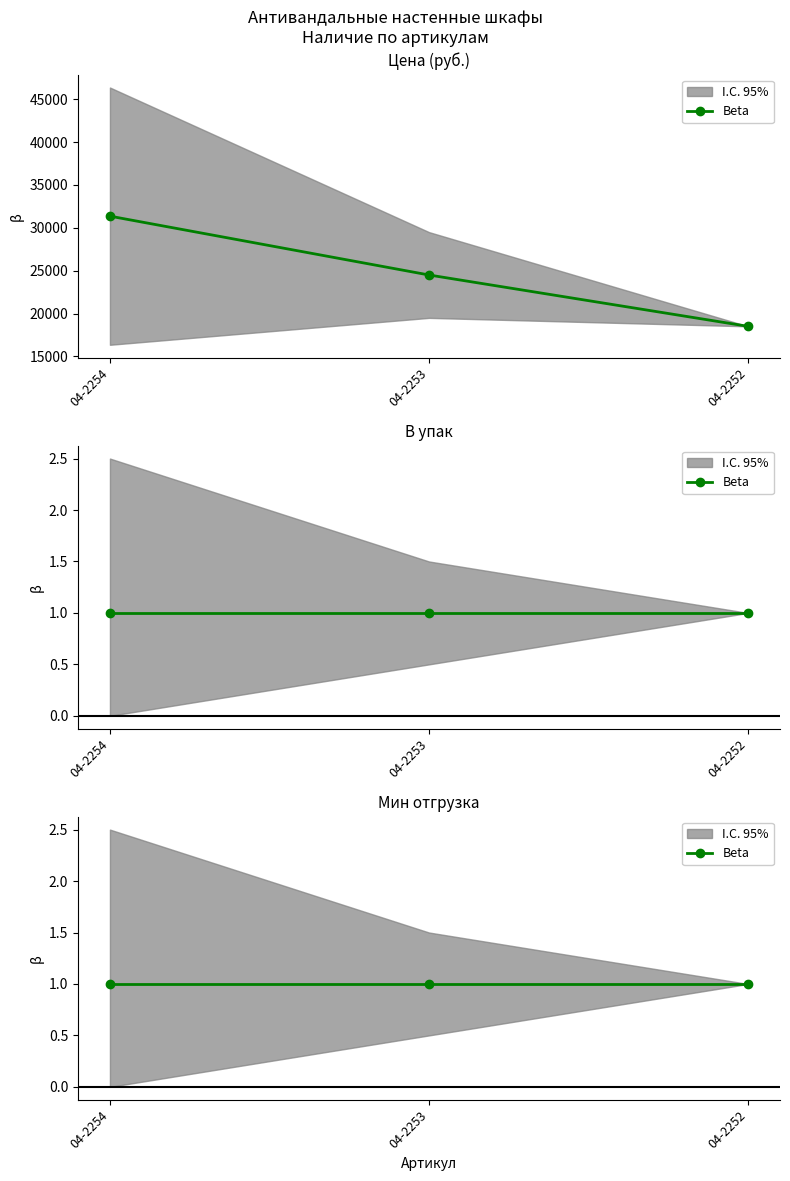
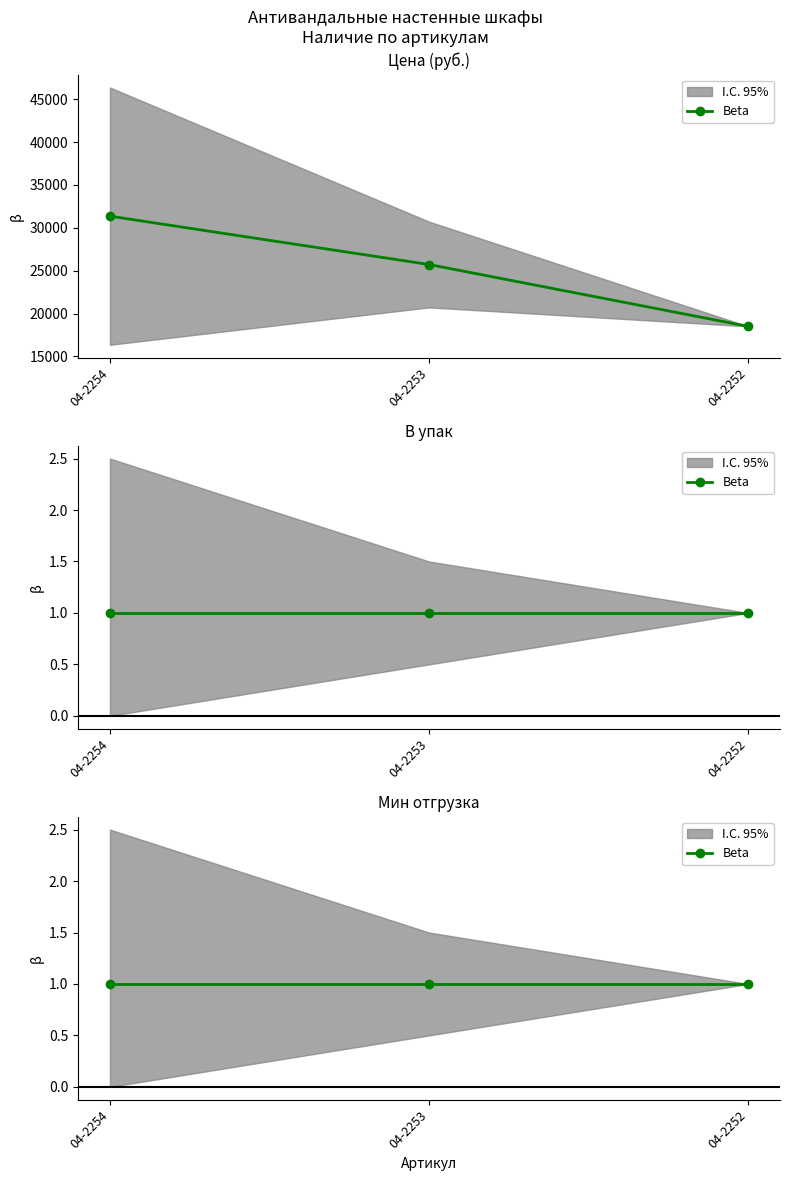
  {
    "Цена (руб.)": {
      "Beta": {
        "04-2254": 31000,
-       "04-2253": 24000
+       "04-2253": 26000
      }
    },
    "В упак": {
      "Beta": {
        "04-2254": 1.00,
        "04-2253": 1.00
      },
      "I.C. 95%": {
        "04-2254": 2.50
      }
    },
    "Мин отгрузка": {
      "Beta": {
        "04-2254": 1.00,
        "04-2253": 1.00
      },
      "I.C. 95%": {
        "04-2254": 2.50
      }
    }
  }
